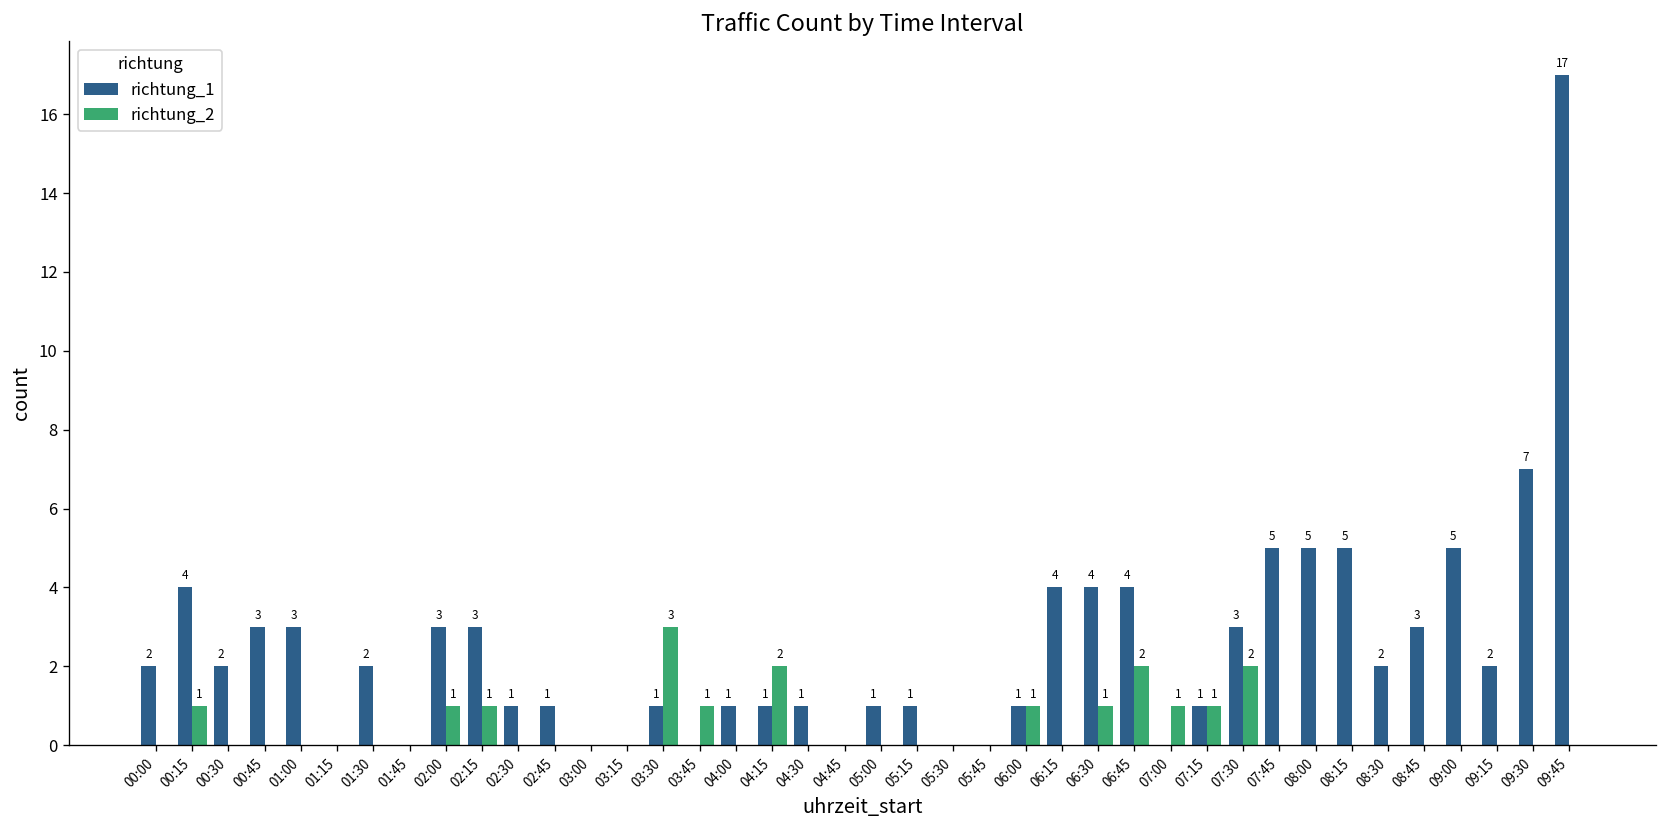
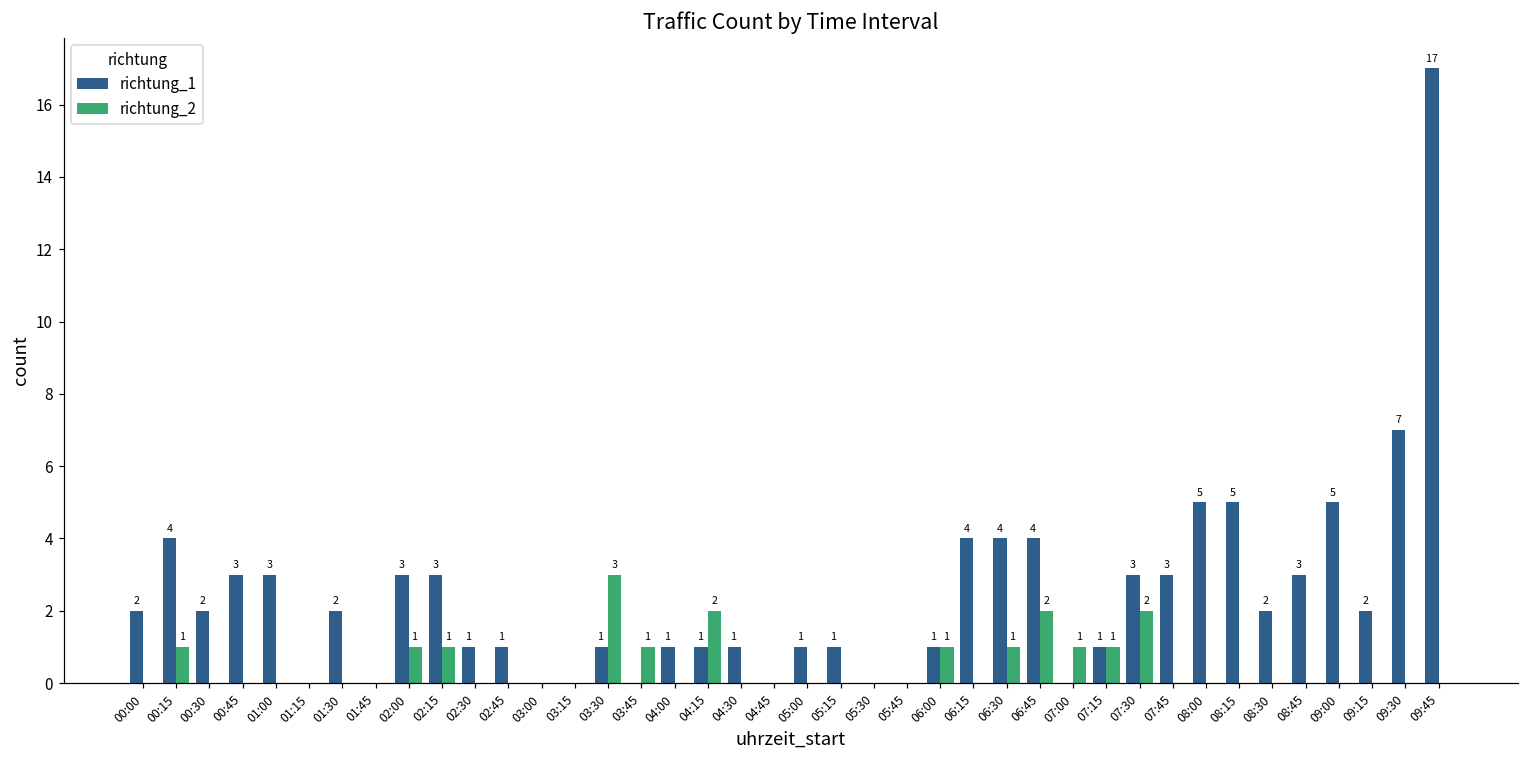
  {
    "richtung_1": {
      "00:00": 2,
      "00:15": 4,
      "00:30": 2,
      "00:45": 3,
      "01:00": 3,
      "01:30": 2,
      "02:00": 3,
      "02:15": 3,
      "02:30": 1,
      "02:45": 1,
      "03:30": 1,
      "04:00": 1,
      "04:15": 1,
      "04:30": 1,
      "05:00": 1,
      "05:15": 1,
      "06:00": 1,
      "06:15": 4,
      "06:30": 4,
      "06:45": 4,
      "07:15": 1,
      "07:30": 3,
-     "07:45": 5,
+     "07:45": 3,
      "08:00": 5,
      "08:15": 5,
      "08:30": 2,
      "08:45": 3,
      "09:00": 5,
      "09:15": 2,
      "09:30": 7,
      "09:45": 17
    },
    "richtung_2": {
      "00:15": 1,
      "02:00": 1,
      "02:15": 1,
      "03:30": 3,
      "03:45": 1,
      "04:15": 2,
      "06:00": 1,
      "06:30": 1,
      "06:45": 2,
      "07:00": 1,
      "07:15": 1,
      "07:30": 2
    }
  }
